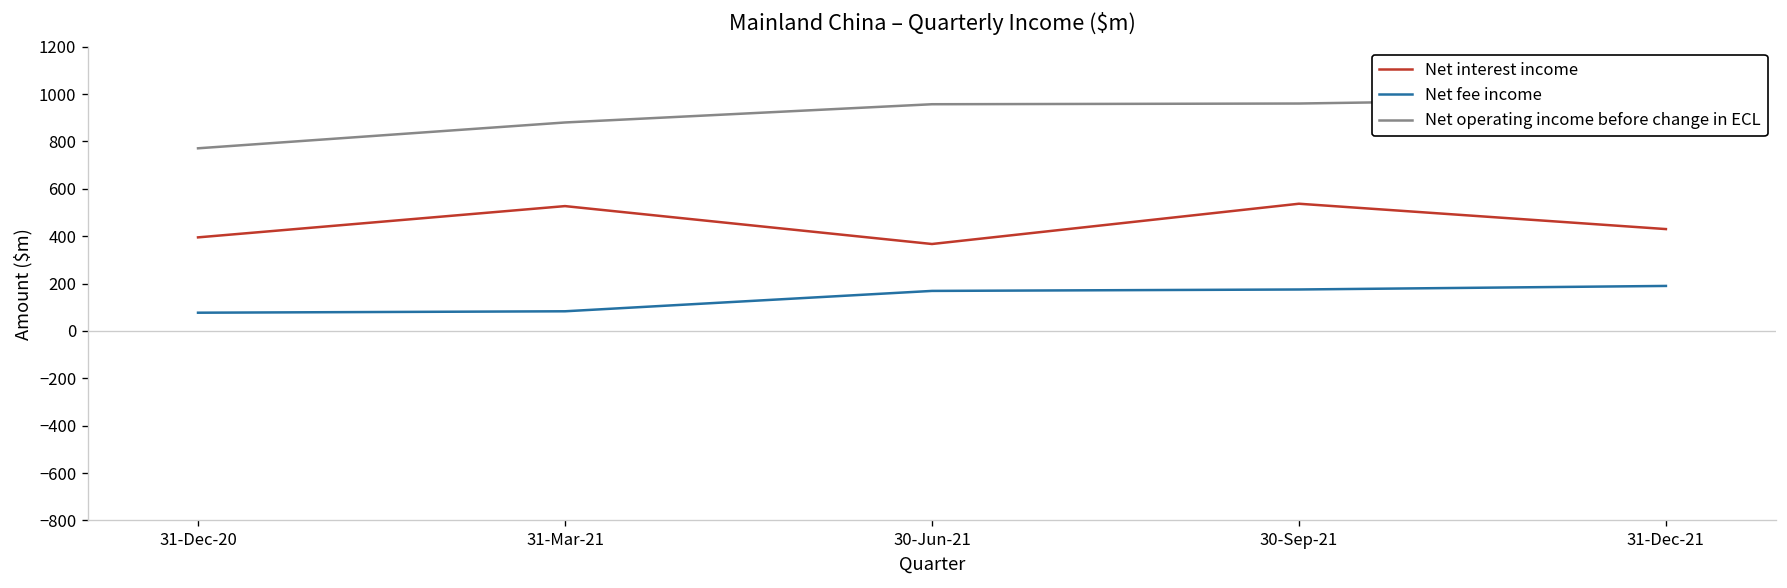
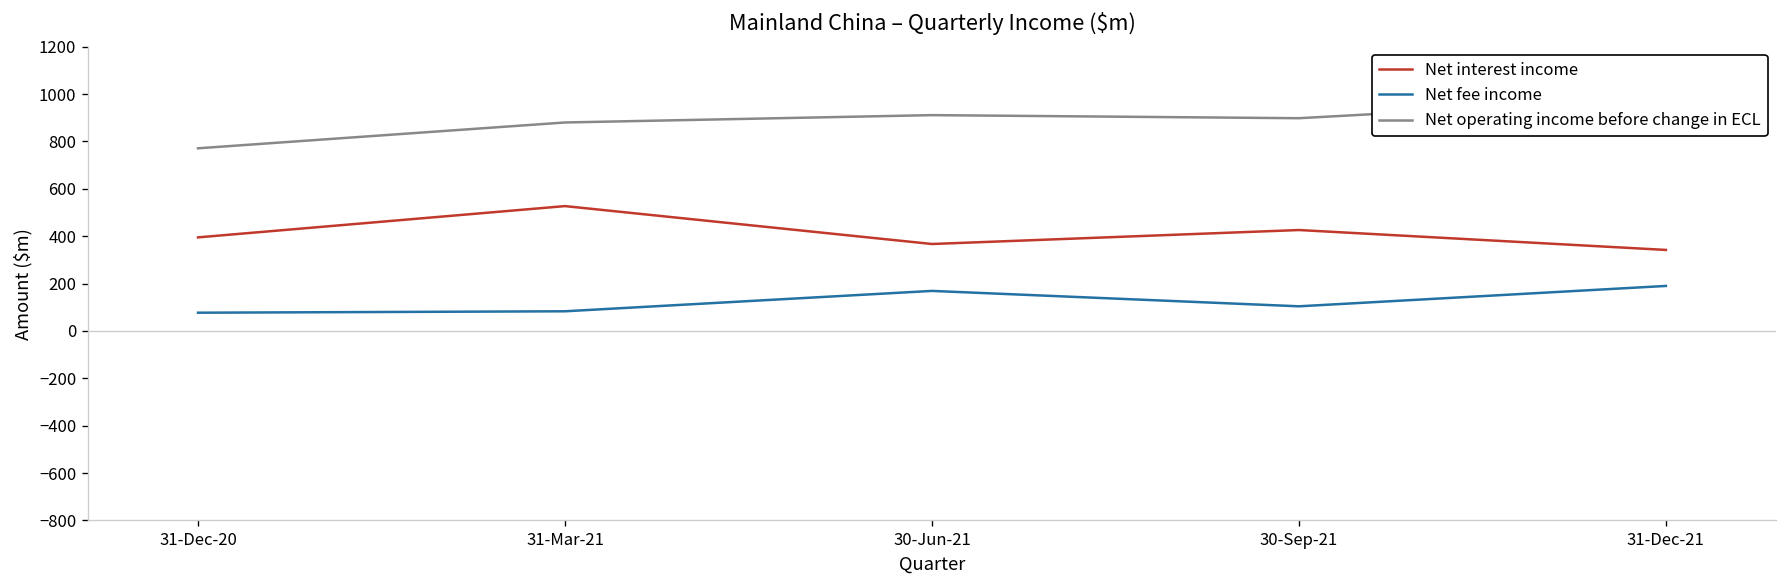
  {
    "Net interest income": {
      "31-Dec-20": 400,
      "31-Mar-21": 530,
      "30-Jun-21": 370,
-     "30-Sep-21": 540,
-     "31-Dec-21": 430
+     "30-Sep-21": 430,
+     "31-Dec-21": 340
    },
    "Net fee income": {
      "31-Dec-20": 80,
      "31-Mar-21": 80,
      "30-Jun-21": 170,
-     "30-Sep-21": 180,
+     "30-Sep-21": 100,
      "31-Dec-21": 190
    },
    "Net operating income before change in ECL": {
      "31-Dec-20": 770,
      "31-Mar-21": 880,
-     "30-Jun-21": 960,
-     "30-Sep-21": 960
+     "30-Jun-21": 910,
+     "30-Sep-21": 900
    }
  }
